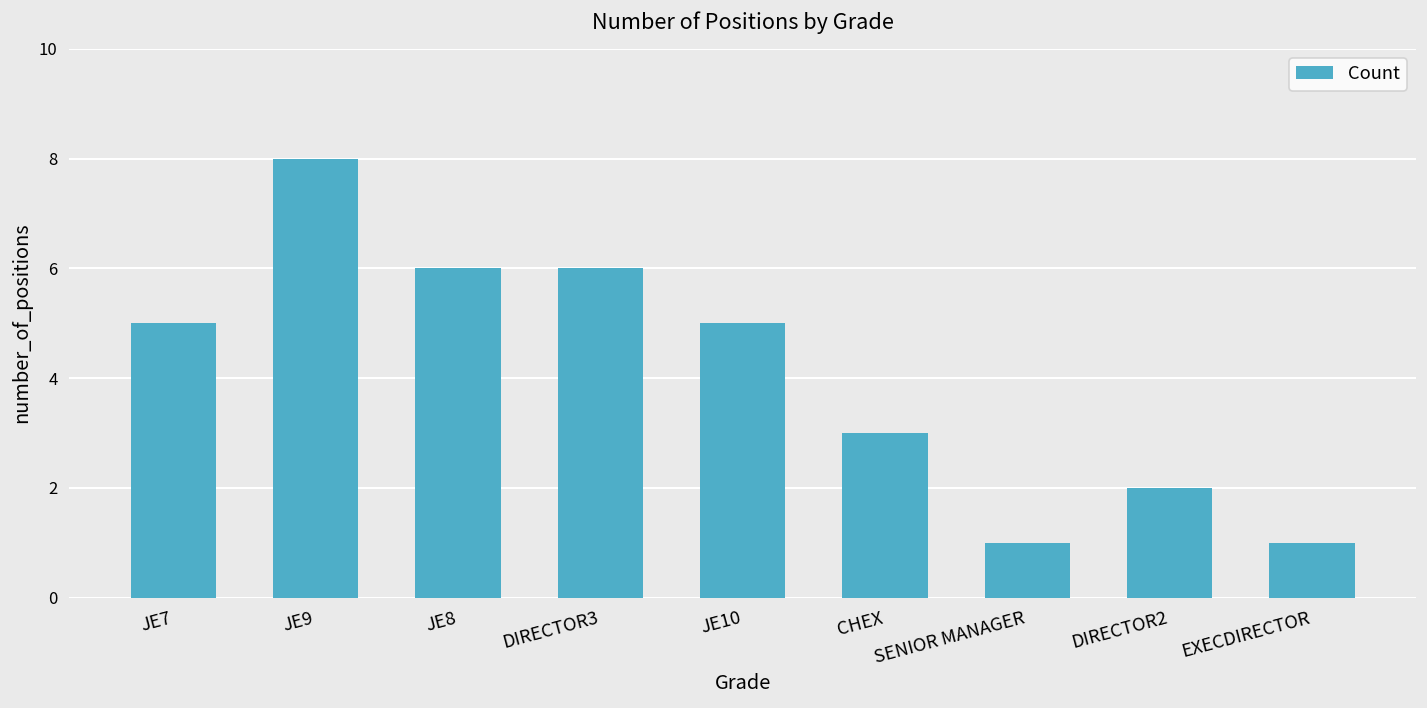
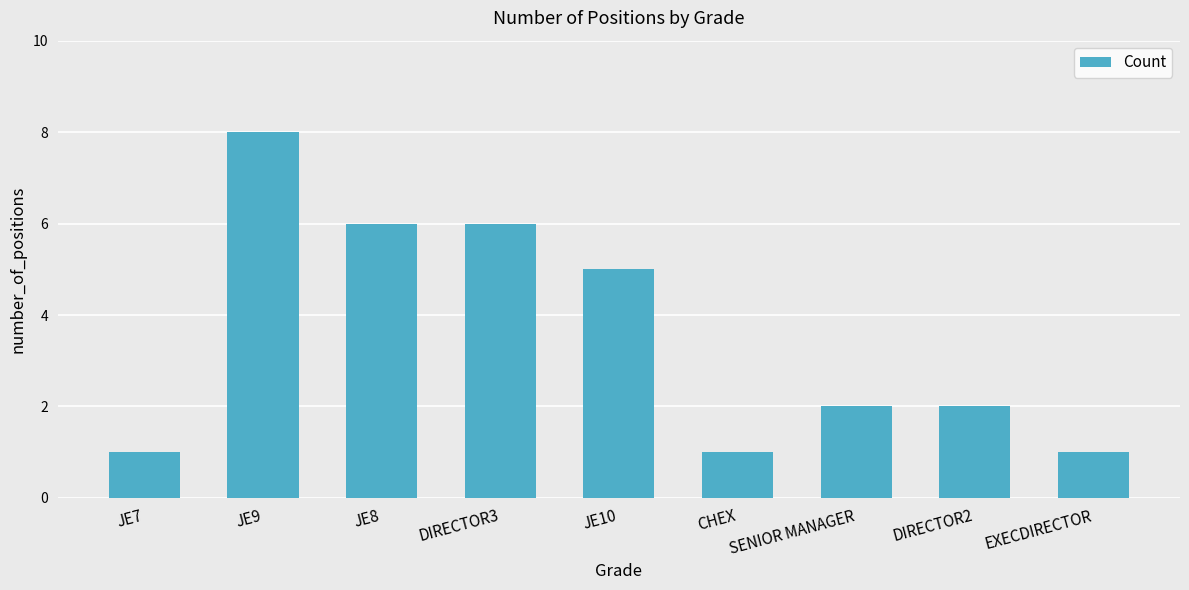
  {
-   "JE7": 5,
+   "JE7": 1,
    "JE9": 8,
    "JE8": 6,
    "DIRECTOR3": 6,
    "JE10": 5,
-   "CHEX": 3,
-   "SENIOR MANAGER": 1,
+   "CHEX": 1,
+   "SENIOR MANAGER": 2,
    "DIRECTOR2": 2,
    "EXECDIRECTOR": 1
  }
